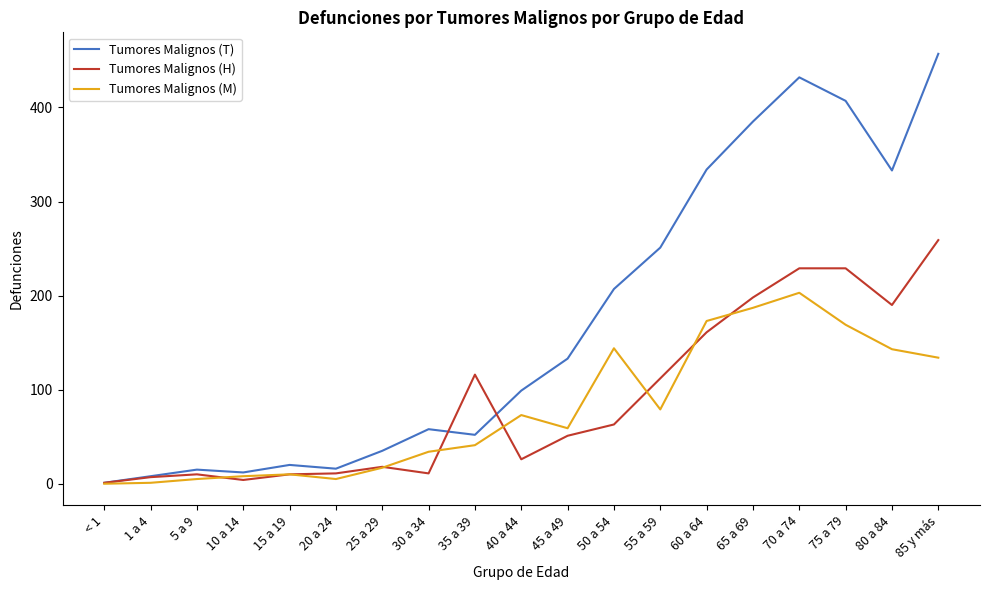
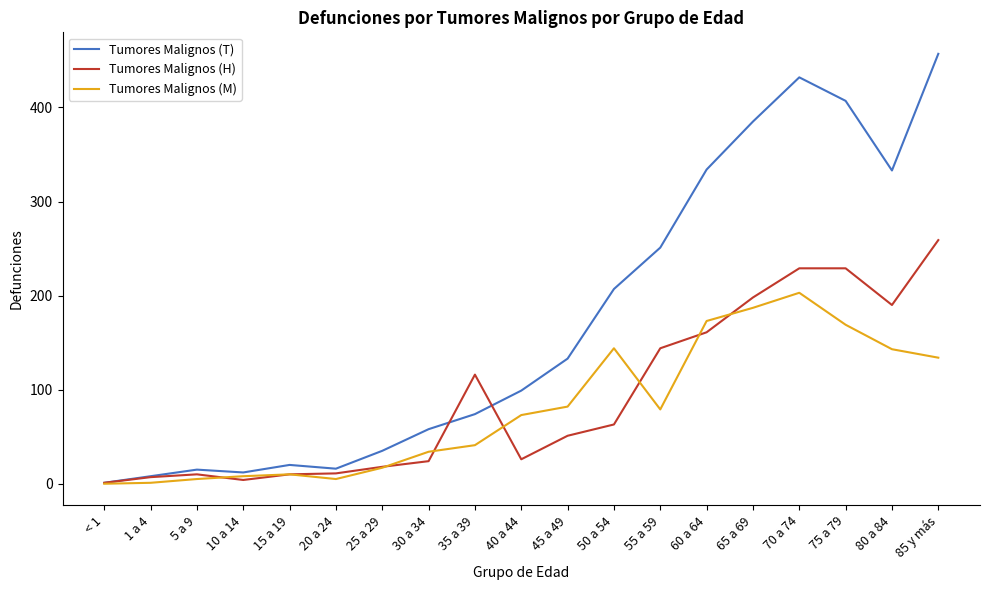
  {
    "Tumores Malignos (T)": {
      "5 a 9": 20,
      "10 a 14": 10,
      "15 a 19": 20,
      "20 a 24": 20,
      "25 a 29": 40,
      "30 a 34": 60,
-     "35 a 39": 50,
+     "35 a 39": 70,
      "40 a 44": 100,
      "45 a 49": 130,
      "50 a 54": 210,
      "55 a 59": 250,
      "60 a 64": 330,
      "65 a 69": 390,
      "70 a 74": 430,
      "75 a 79": 410,
      "80 a 84": 330,
      "85 y más": 460
    },
    "Tumores Malignos (H)": {
      "5 a 9": 10,
      "10 a 14": 0,
      "20 a 24": 10,
-     "30 a 34": 10,
+     "30 a 34": 20,
      "35 a 39": 120,
      "40 a 44": 30,
      "45 a 49": 50,
      "50 a 54": 60,
-     "55 a 59": 110,
+     "55 a 59": 140,
      "60 a 64": 160,
      "65 a 69": 200,
      "70 a 74": 230,
      "75 a 79": 230,
      "80 a 84": 190,
      "85 y más": 260
    },
    "Tumores Malignos (M)": {
      "1 a 4": 0,
      "5 a 9": 10,
      "10 a 14": 10,
      "20 a 24": 10,
      "30 a 34": 30,
      "35 a 39": 40,
      "40 a 44": 70,
-     "45 a 49": 60,
+     "45 a 49": 80,
      "50 a 54": 140,
      "55 a 59": 80,
      "60 a 64": 170,
      "65 a 69": 190,
      "70 a 74": 200,
      "75 a 79": 170,
      "80 a 84": 140,
      "85 y más": 130
    }
  }
